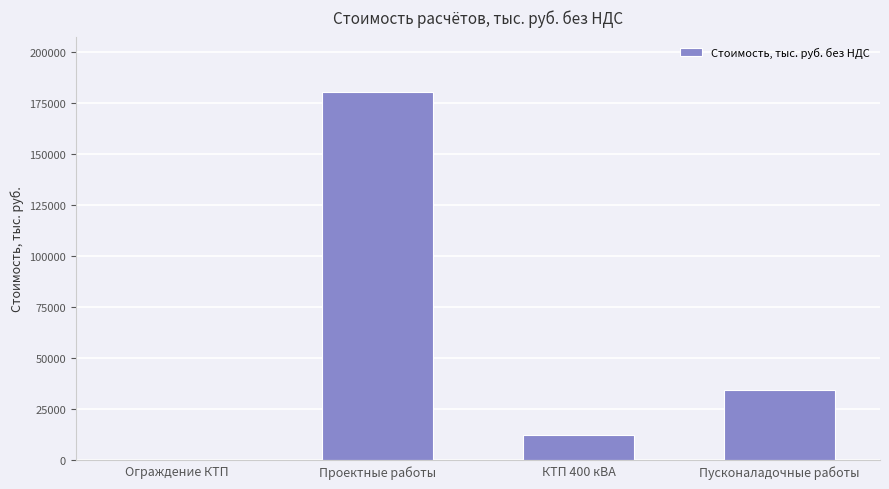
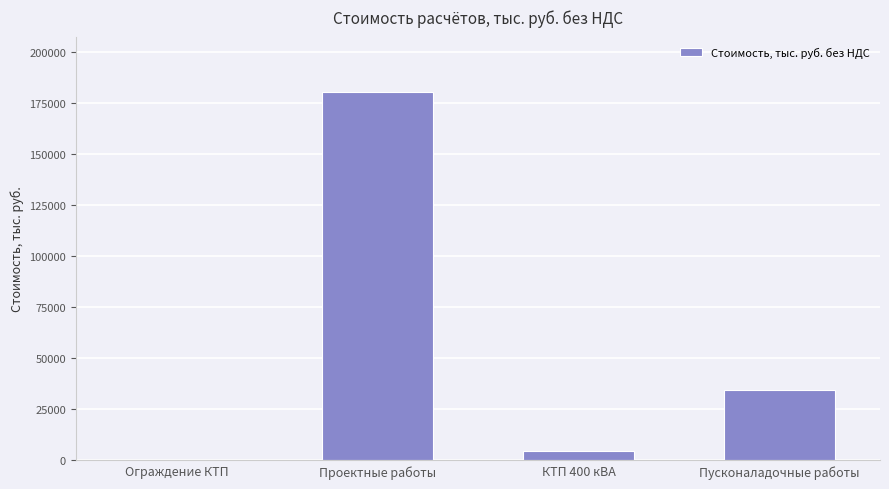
  {
    "Проектные работы": 181000,
-   "КТП 400 кВА": 12000,
+   "КТП 400 кВА": 5000,
    "Пусконаладочные работы": 34000
  }
